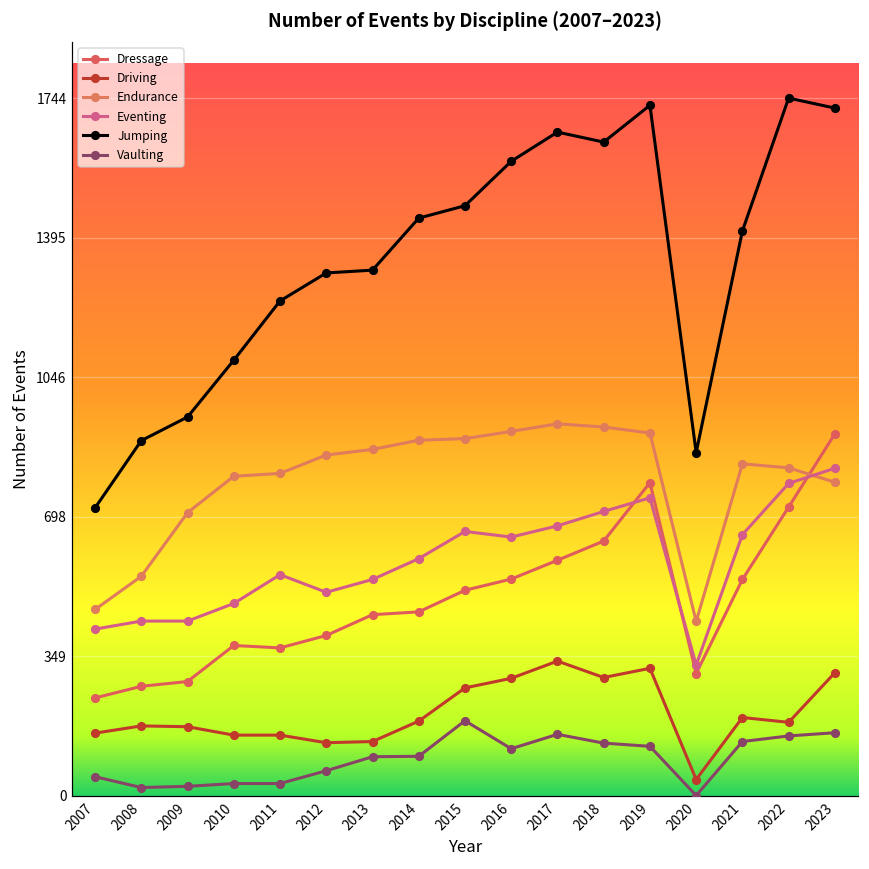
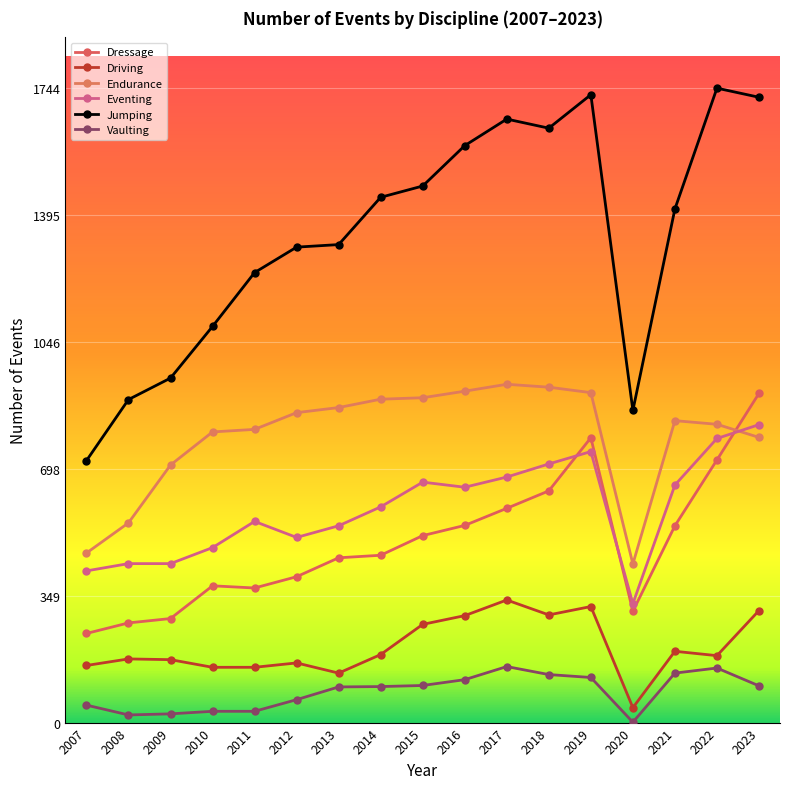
  {
    "Driving": {
      "2007": 160,
      "2008": 180,
      "2009": 170,
      "2010": 150,
      "2011": 150,
-     "2012": 130,
+     "2012": 160,
      "2013": 140,
      "2014": 190,
      "2015": 270,
      "2016": 290,
      "2017": 340,
      "2018": 300,
      "2019": 320,
      "2020": 40,
      "2021": 200,
      "2022": 180,
      "2023": 310
    },
    "Jumping": {
      "2007": 720,
      "2008": 890,
      "2009": 950,
      "2010": 1090,
      "2011": 1240,
      "2012": 1310,
      "2013": 1310,
      "2014": 1440,
      "2015": 1480,
      "2016": 1590,
      "2017": 1660,
      "2018": 1630,
      "2019": 1730,
      "2020": 860,
      "2021": 1410,
      "2022": 1740,
      "2023": 1720
    },
    "Vaulting": {
      "2007": 50,
      "2008": 20,
      "2009": 20,
      "2010": 30,
      "2011": 30,
      "2012": 60,
      "2013": 100,
      "2014": 100,
-     "2015": 190,
+     "2015": 100,
      "2016": 120,
      "2017": 150,
      "2018": 130,
      "2019": 120,
      "2020": 0,
      "2021": 140,
      "2022": 150,
-     "2023": 160
+     "2023": 100
    }
  }
